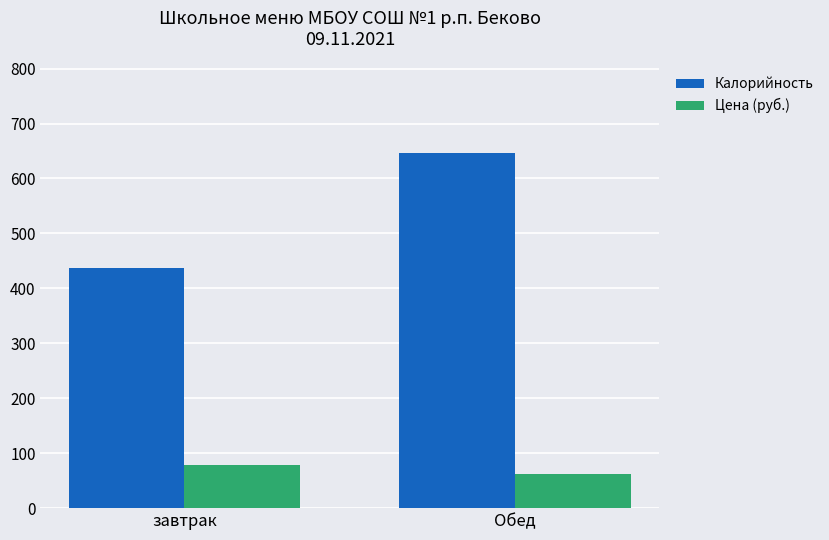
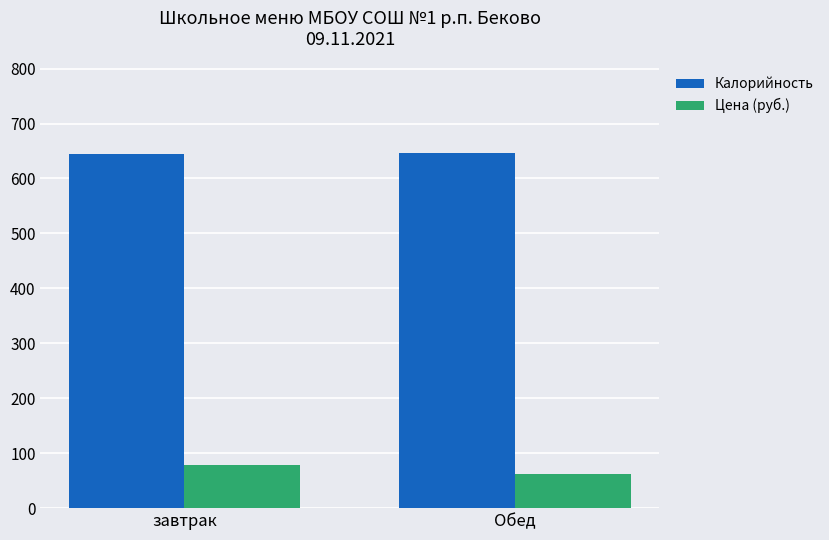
  {
    "Калорийность": {
-     "завтрак": 440,
+     "завтрак": 640,
      "Обед": 650
    },
    "Цена (руб.)": {
      "завтрак": 80,
      "Обед": 60
    }
  }
